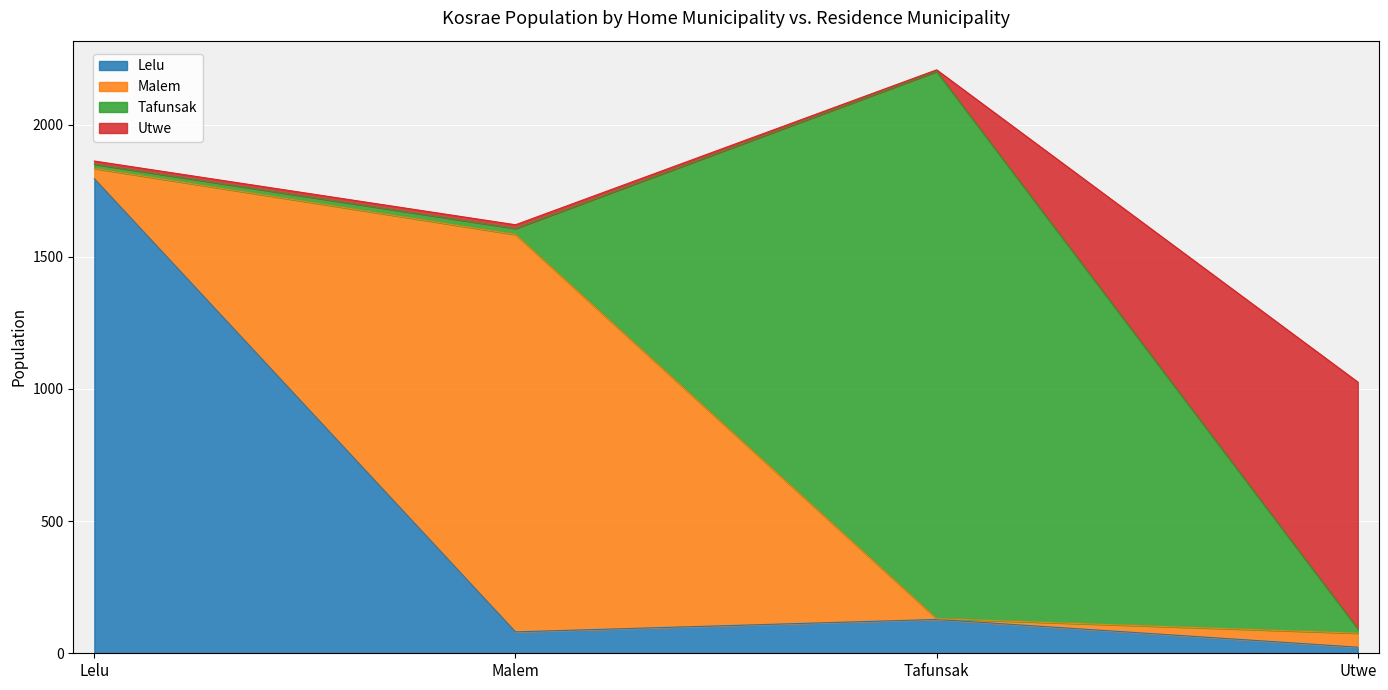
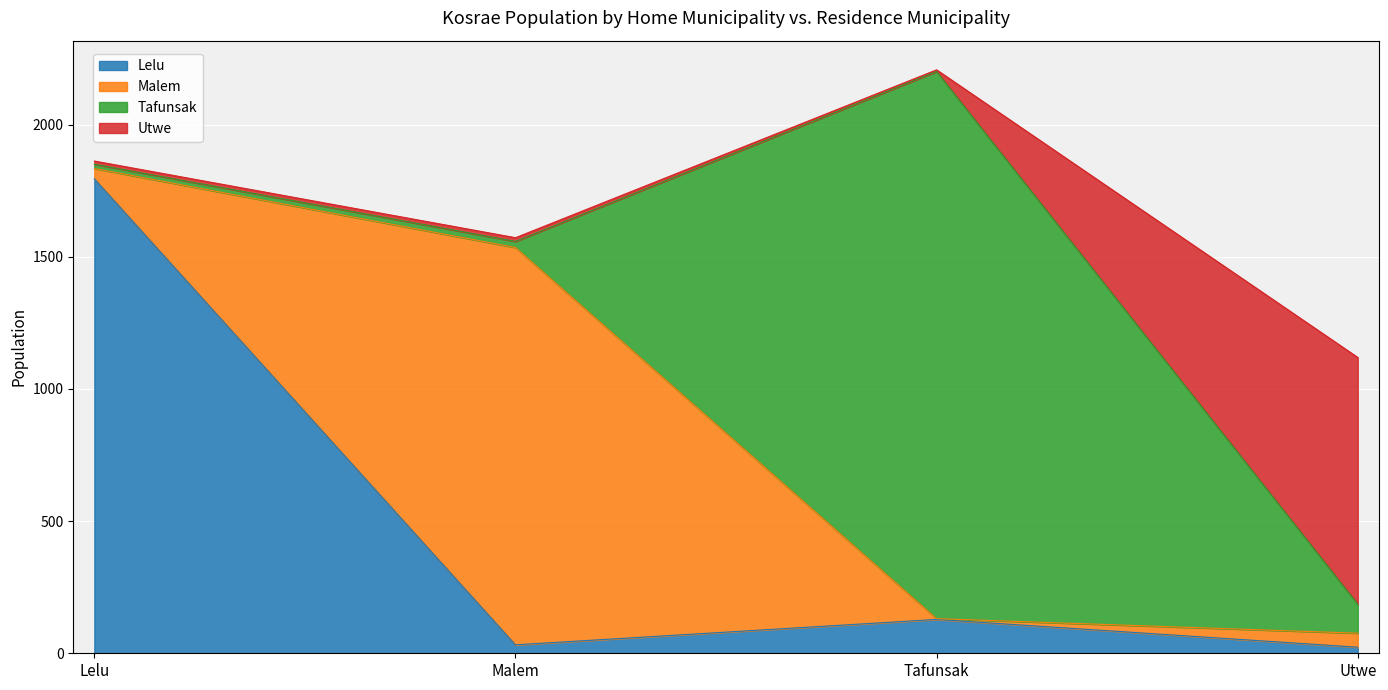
  {
    "Lelu": {
      "Lelu": 1800,
-     "Malem": 80,
+     "Malem": 30,
      "Utwe": 20
    },
    "Malem": {
      "Lelu": 40,
      "Malem": 1500,
      "Utwe": 50
    },
    "Tafunsak": {
      "Lelu": 20,
      "Malem": 20,
-     "Utwe": 20
+     "Utwe": 110
    },
    "Utwe": {
      "Lelu": 10,
      "Malem": 10,
      "Utwe": 930
    }
  }
